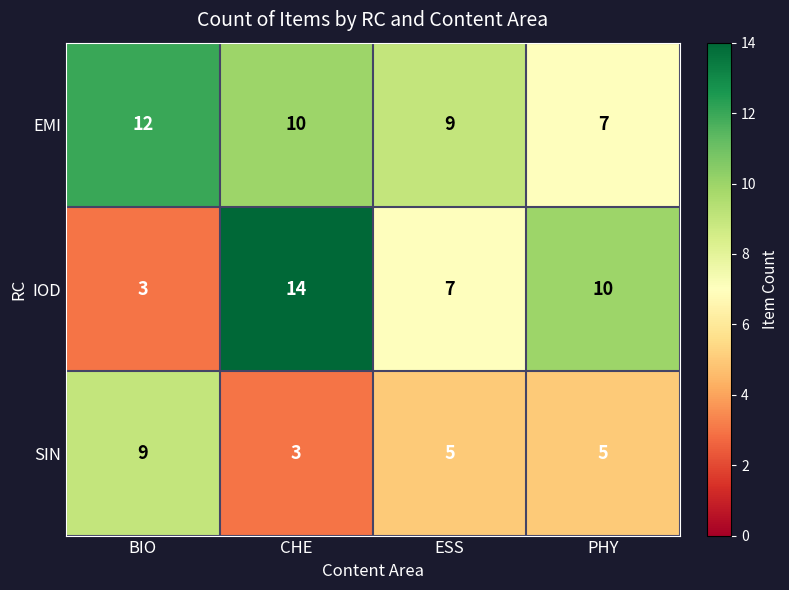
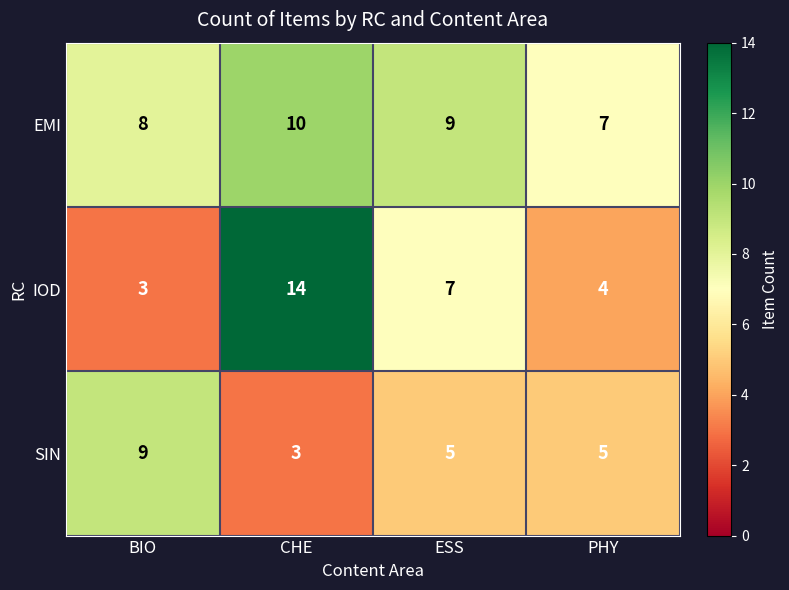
  {
    "EMI": {
-     "BIO": 12,
+     "BIO": 8,
      "CHE": 10,
      "ESS": 9,
      "PHY": 7
    },
    "IOD": {
      "BIO": 3,
      "CHE": 14,
      "ESS": 7,
-     "PHY": 10
+     "PHY": 4
    },
    "SIN": {
      "BIO": 9,
      "CHE": 3,
      "ESS": 5,
      "PHY": 5
    }
  }
